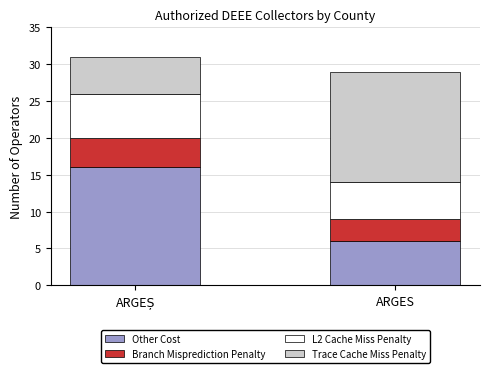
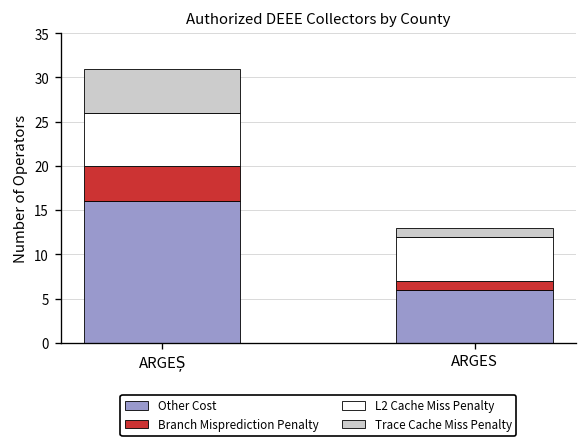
  {
    "Other Cost": {
      "ARGEȘ": 16,
      "ARGES": 6
    },
    "Branch Misprediction Penalty": {
      "ARGEȘ": 4,
-     "ARGES": 3
+     "ARGES": 1
    },
    "L2 Cache Miss Penalty": {
      "ARGEȘ": 6,
      "ARGES": 5
    },
    "Trace Cache Miss Penalty": {
      "ARGEȘ": 5,
-     "ARGES": 15
+     "ARGES": 1
    }
  }
